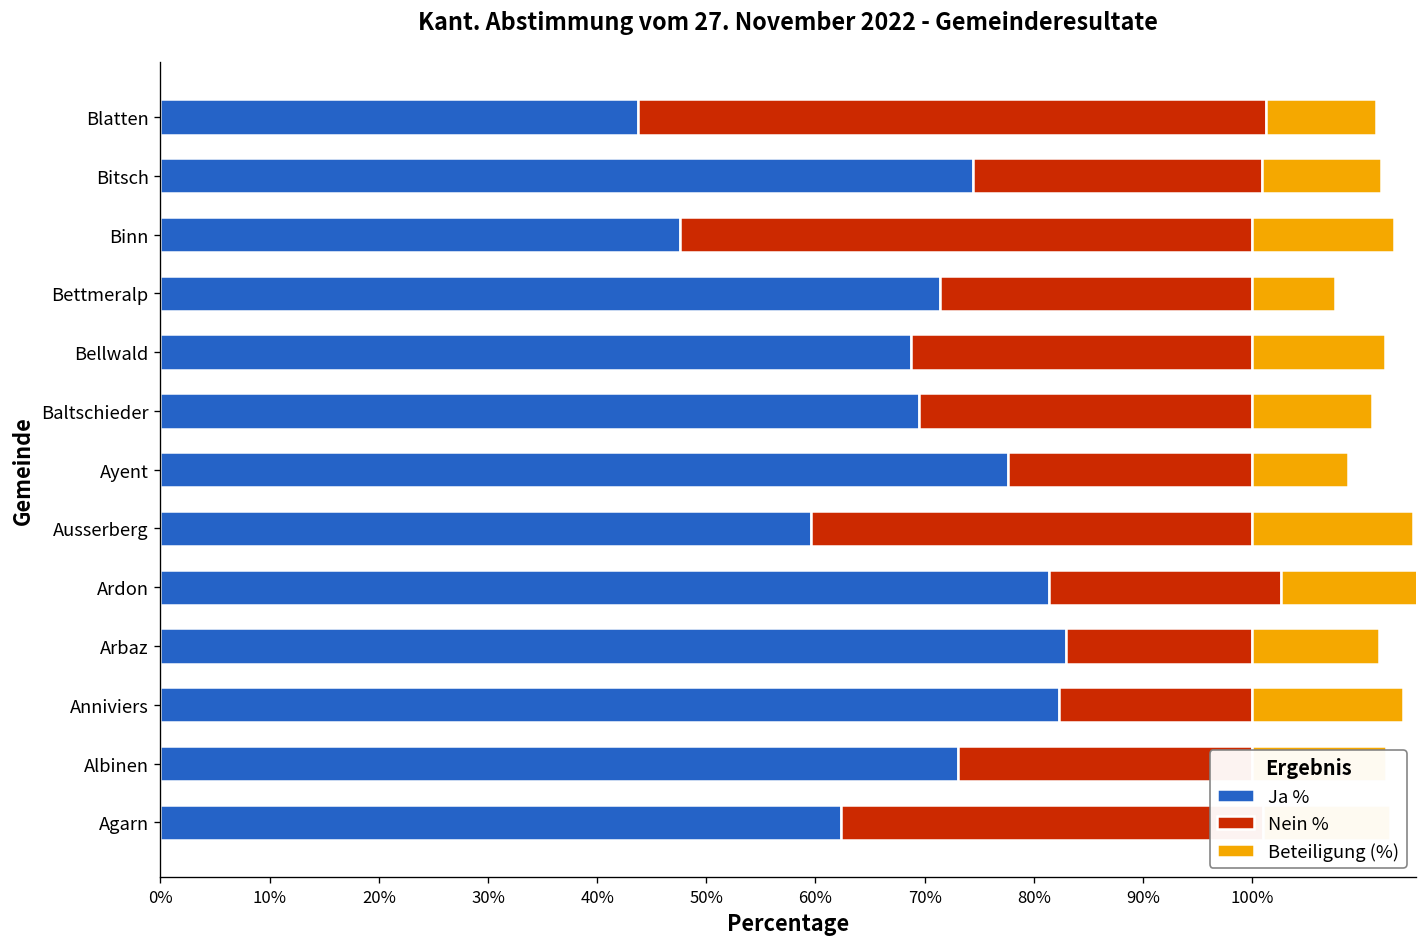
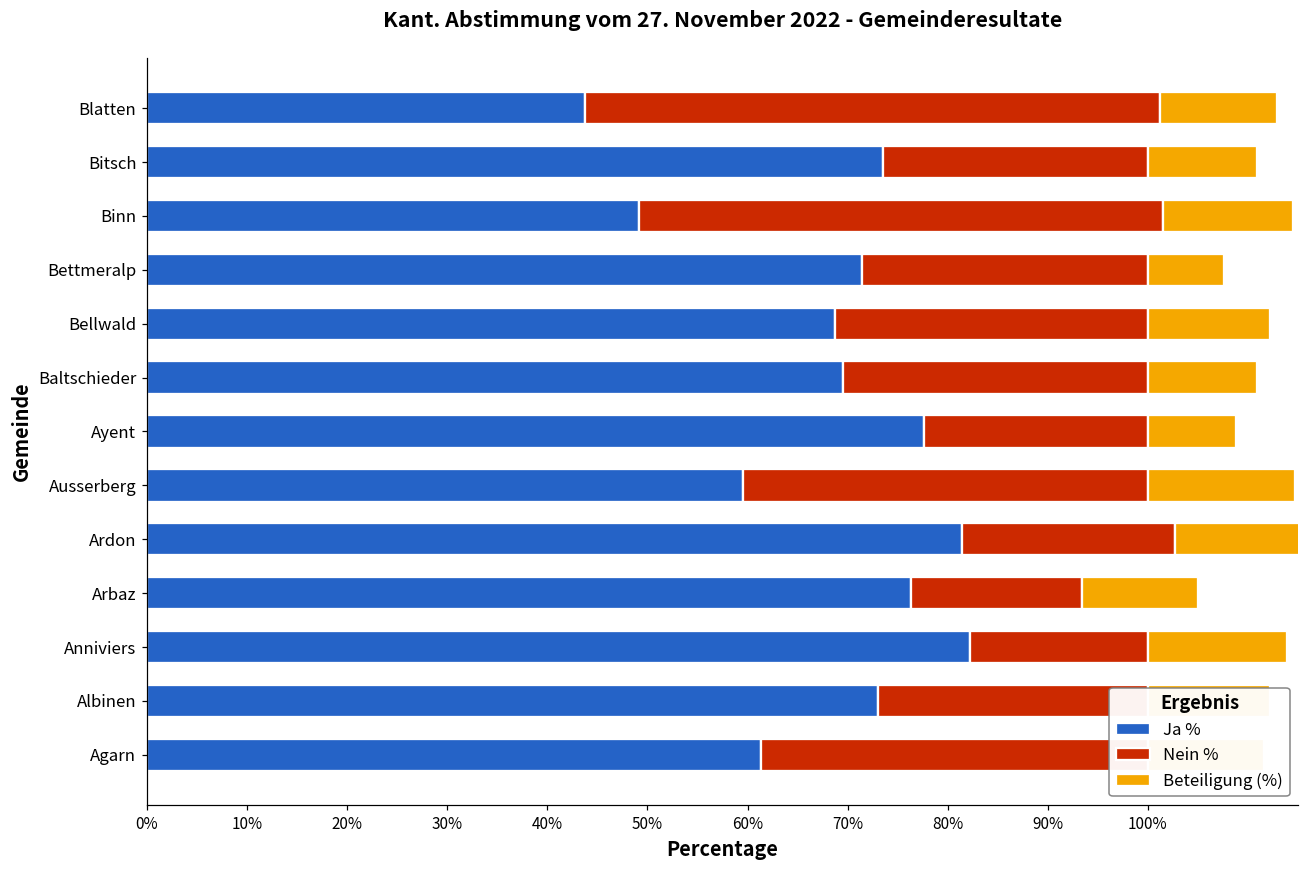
  {
    "Ja %": {
      "Blatten": "44%",
-     "Bitsch": "74.4%",
-     "Binn": "48%",
+     "Bitsch": "73.5%",
+     "Binn": "49%",
      "Bettmeralp": "71%",
      "Bellwald": "69%",
      "Baltschieder": "70%",
      "Ayent": "78%",
      "Ausserberg": "60%",
      "Ardon": "81%",
-     "Arbaz": "83%",
+     "Arbaz": "76%",
      "Anniviers": "82%",
      "Albinen": "73%",
-     "Agarn": "62%"
+     "Agarn": "61%"
    },
    "Nein %": {
      "Blatten": "57%",
      "Bitsch": "26%",
      "Binn": "52%",
      "Bettmeralp": "29%",
      "Bellwald": "31%",
      "Baltschieder": "30%",
      "Ayent": "22%",
      "Ausserberg": "40%",
      "Ardon": "21%",
      "Arbaz": "17%",
      "Anniviers": "18%"
    },
    "Beteiligung (%)": {
-     "Blatten": "10%",
+     "Blatten": "12%",
      "Bitsch": "11%",
      "Binn": "13%",
      "Bettmeralp": "8%",
      "Bellwald": "12%",
      "Baltschieder": "11%",
      "Ayent": "9%",
      "Ausserberg": "15%",
      "Arbaz": "12%",
      "Anniviers": "14%"
    }
  }
